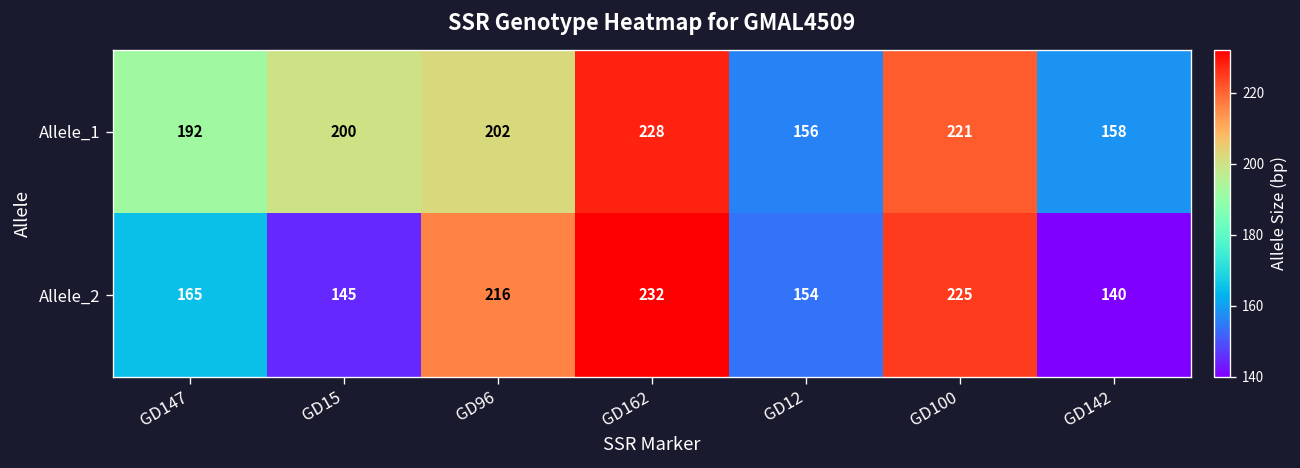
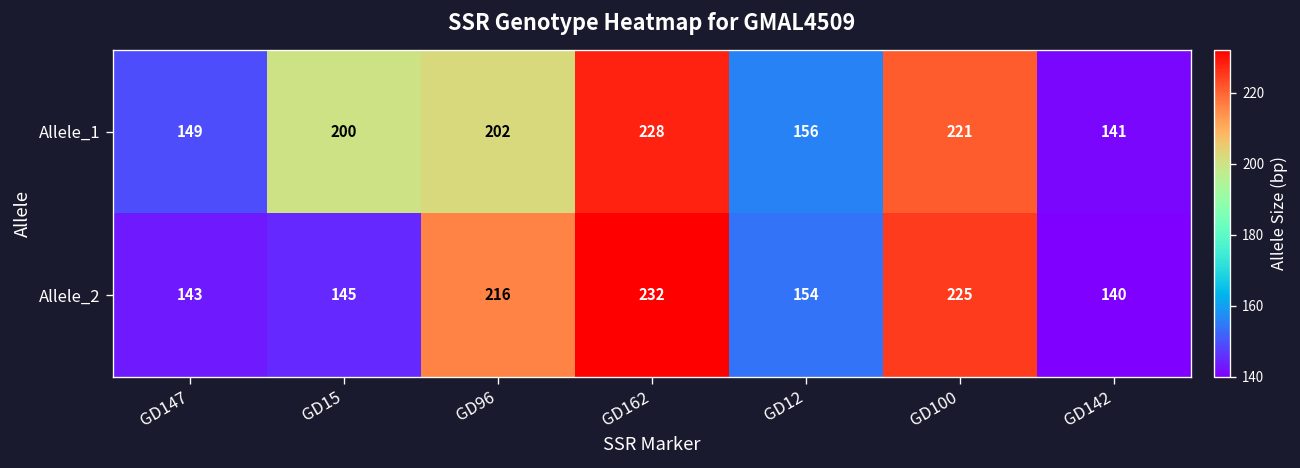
  {
    "Allele_1": {
-     "GD147": 192,
+     "GD147": 149,
      "GD15": 200,
      "GD96": 202,
      "GD162": 228,
      "GD12": 156,
      "GD100": 221,
-     "GD142": 158
+     "GD142": 141
    },
    "Allele_2": {
-     "GD147": 165,
+     "GD147": 143,
      "GD15": 145,
      "GD96": 216,
      "GD162": 232,
      "GD12": 154,
      "GD100": 225,
      "GD142": 140
    }
  }
